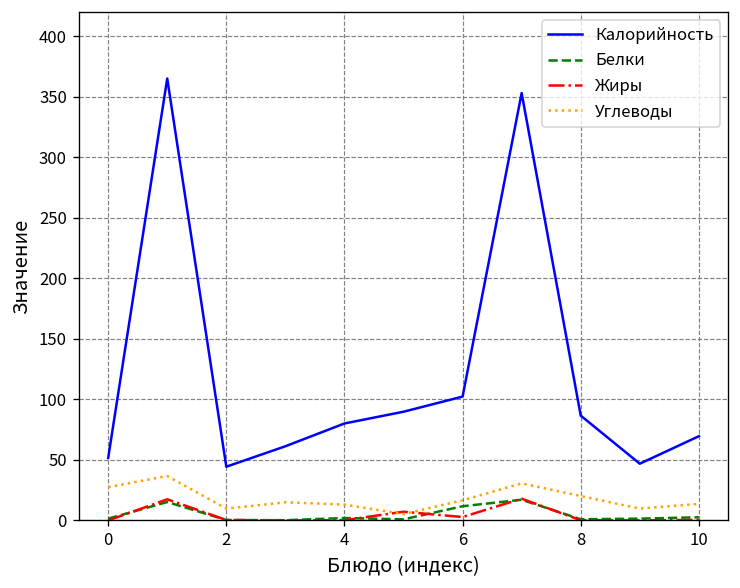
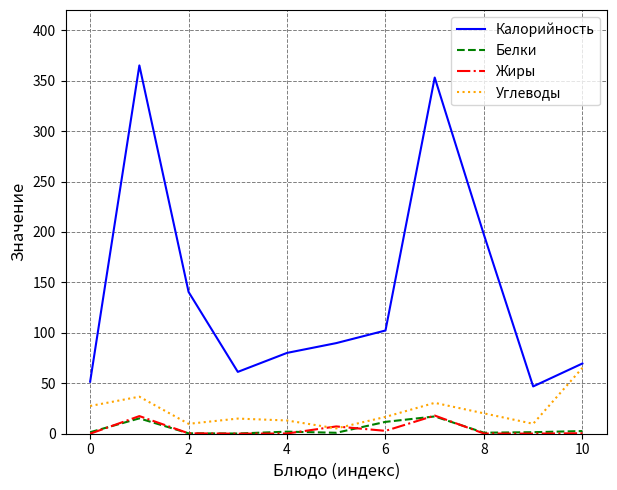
  {
    "Калорийность": {
      "0": 52,
-     "2": 44,
+     "2": 141,
      "4": 80,
      "6": 102,
-     "8": 87,
+     "8": 197,
      "10": 70
    },
    "Белки": {
      "6": 12
    },
    "Жиры": {
      "6": 3
    },
    "Углеводы": {
      "0": 28,
      "2": 10,
      "4": 13,
      "6": 17,
      "8": 20,
-     "10": 14
+     "10": 65
    }
  }
